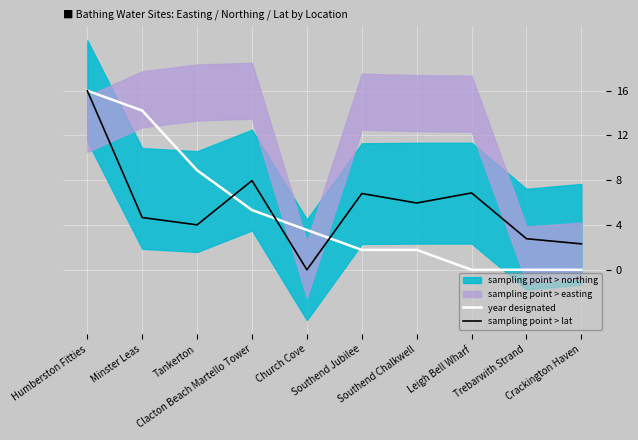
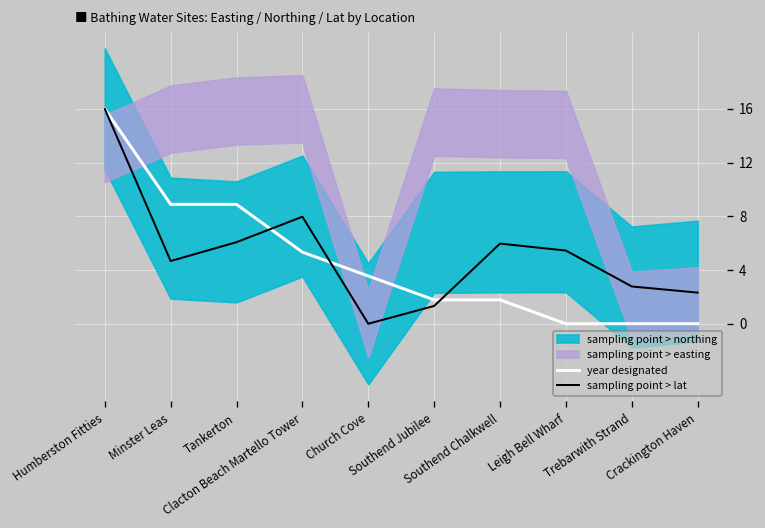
  {
    "year designated": {
-     "Minster Leas": 14.2,
+     "Minster Leas": 8.9,
      "Tankerton": 8.9,
      "Clacton Beach Martello Tower": 5.3,
      "Church Cove": 3.6,
      "Southend Jubilee": 1.8,
      "Southend Chalkwell": 1.8,
      "Leigh Bell Wharf": 0.0,
      "Trebarwith Strand": 0.0,
      "Crackington Haven": 0.0
    },
    "sampling point > lat": {
      "Minster Leas": 4.7,
-     "Tankerton": 4.0,
+     "Tankerton": 6.1,
      "Clacton Beach Martello Tower": 8.0,
      "Church Cove": 0.0,
-     "Southend Jubilee": 6.8,
+     "Southend Jubilee": 1.3,
      "Southend Chalkwell": 6.0,
-     "Leigh Bell Wharf": 6.9,
+     "Leigh Bell Wharf": 5.4,
      "Trebarwith Strand": 2.8,
      "Crackington Haven": 2.3
    }
  }
